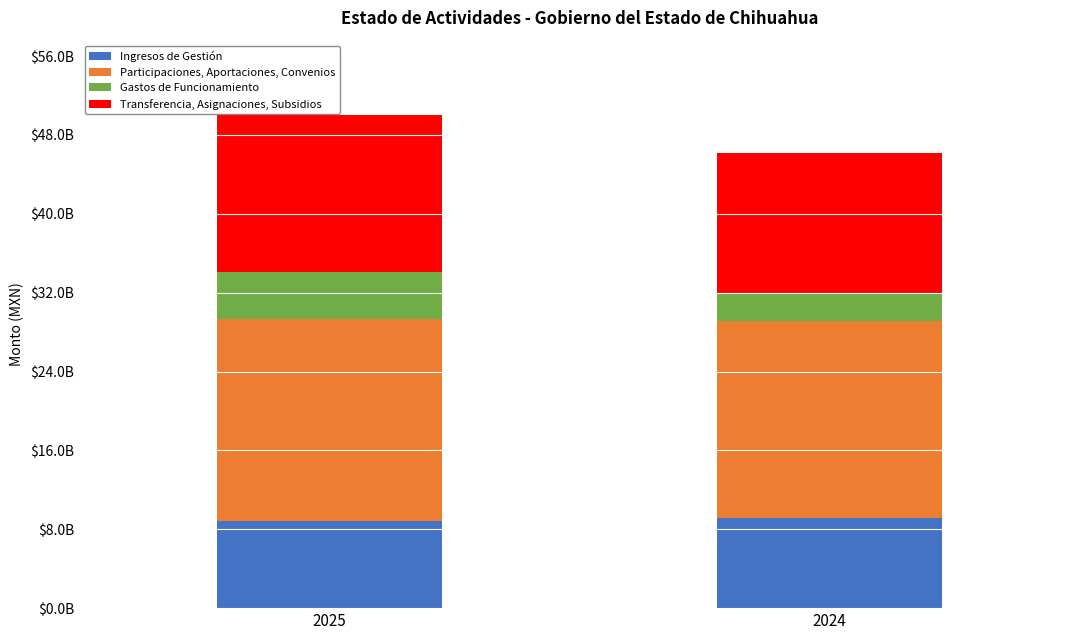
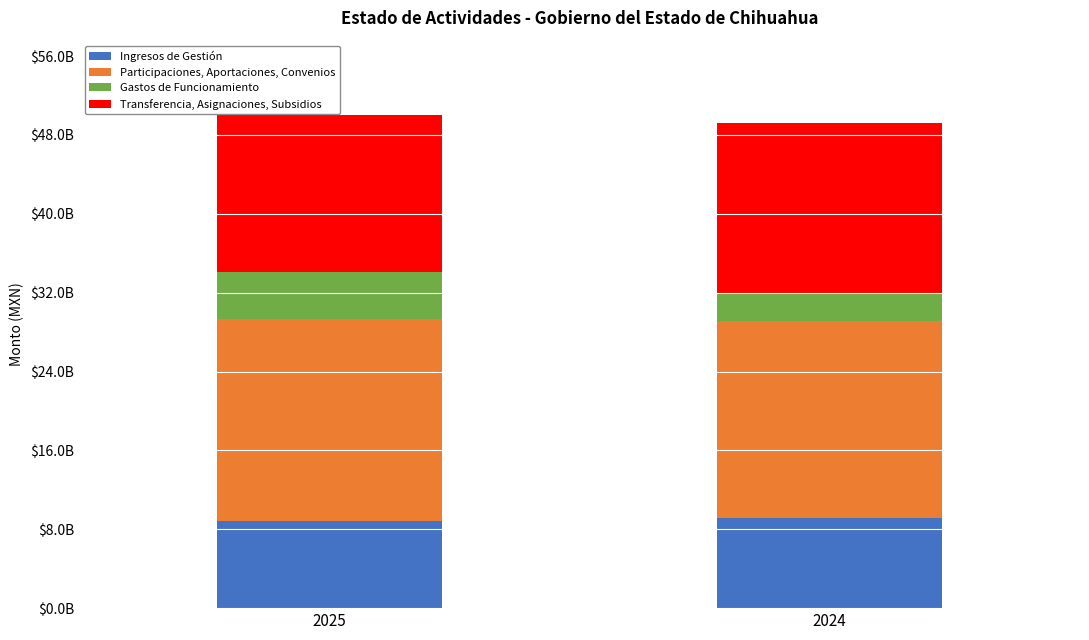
  {
    "Ingresos de Gestión": {
      "2025": "$9000000000",
      "2024": "$9000000000"
    },
    "Participaciones, Aportaciones, Convenios": {
      "2025": "$20000000000",
      "2024": "$20000000000"
    },
    "Gastos de Funcionamiento": {
      "2025": "$5000000000",
      "2024": "$3000000000"
    },
    "Transferencia, Asignaciones, Subsidios": {
      "2025": "$16000000000",
-     "2024": "$14000000000"
+     "2024": "$17000000000"
    }
  }
